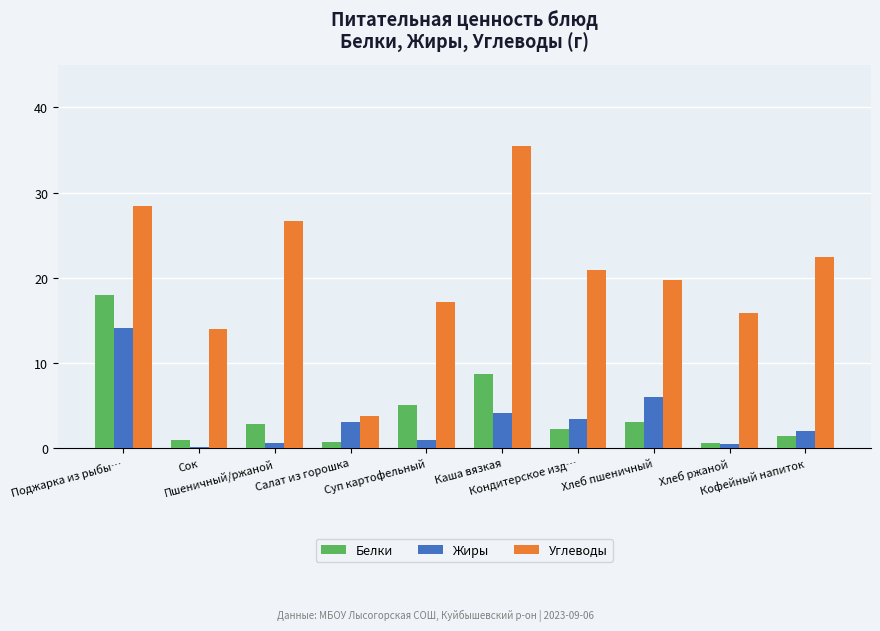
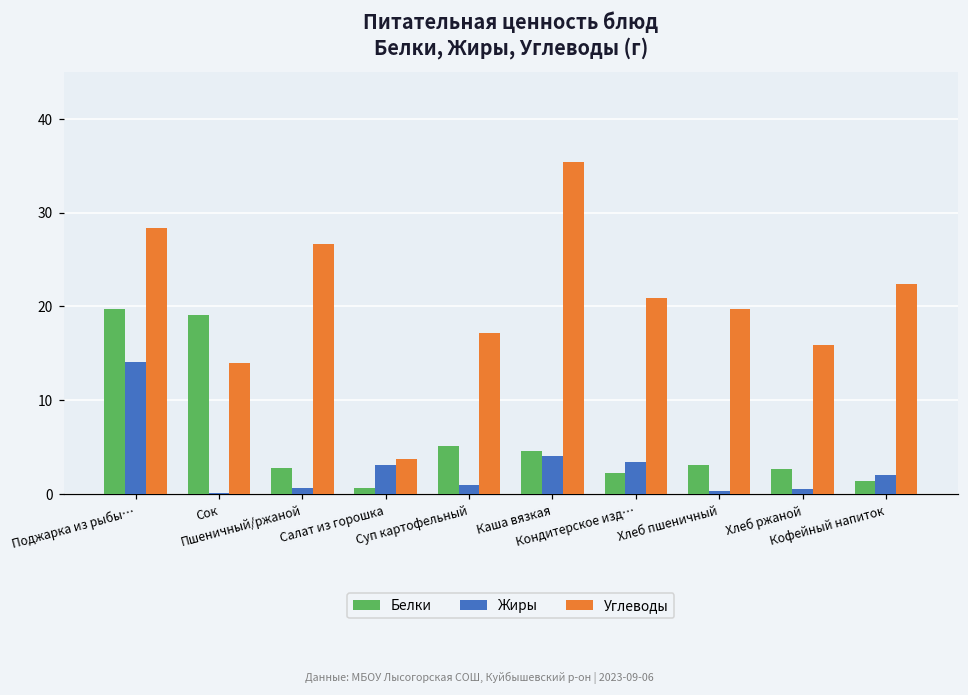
  {
    "Белки": {
-     "Поджарка из рыбы…": 18,
-     "Сок": 1,
+     "Поджарка из рыбы…": 20,
+     "Сок": 19,
      "Пшеничный/ржаной": 3,
      "Салат из горошка": 1,
      "Суп картофельный": 5,
-     "Каша вязкая": 9,
+     "Каша вязкая": 5,
      "Кондитерское изд…": 2,
      "Хлеб пшеничный": 3,
-     "Хлеб ржаной": 1,
+     "Хлеб ржаной": 3,
      "Кофейный напиток": 1
    },
    "Жиры": {
      "Поджарка из рыбы…": 14,
      "Пшеничный/ржаной": 1,
      "Салат из горошка": 3,
      "Суп картофельный": 1,
      "Каша вязкая": 4,
      "Кондитерское изд…": 3,
-     "Хлеб пшеничный": 6,
+     "Хлеб пшеничный": 0,
      "Хлеб ржаной": 0,
      "Кофейный напиток": 2
    },
    "Углеводы": {
      "Поджарка из рыбы…": 28,
      "Сок": 14,
      "Пшеничный/ржаной": 27,
      "Салат из горошка": 4,
      "Суп картофельный": 17,
      "Каша вязкая": 35,
      "Кондитерское изд…": 21,
      "Хлеб пшеничный": 20,
      "Хлеб ржаной": 16,
      "Кофейный напиток": 22
    }
  }
